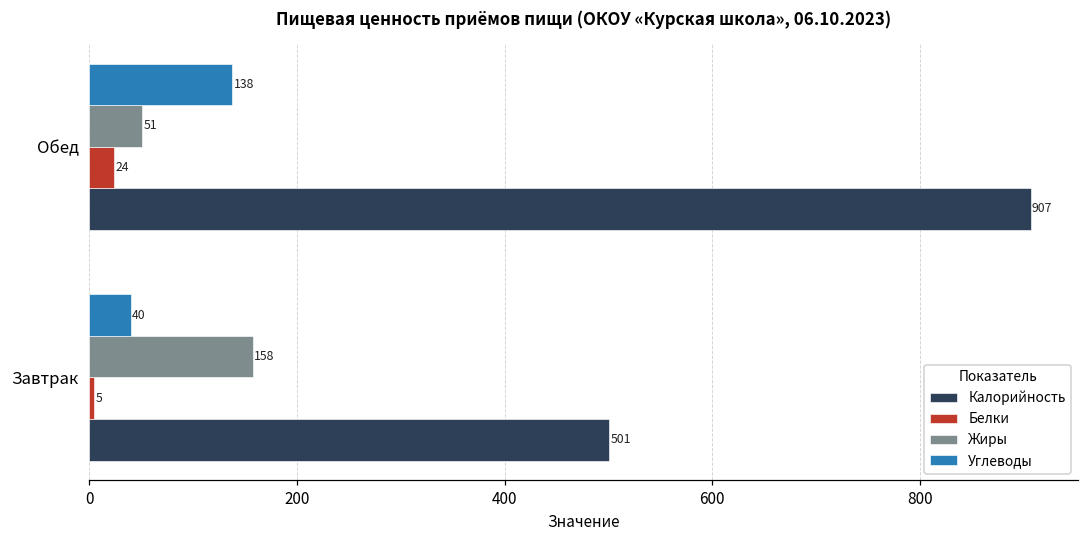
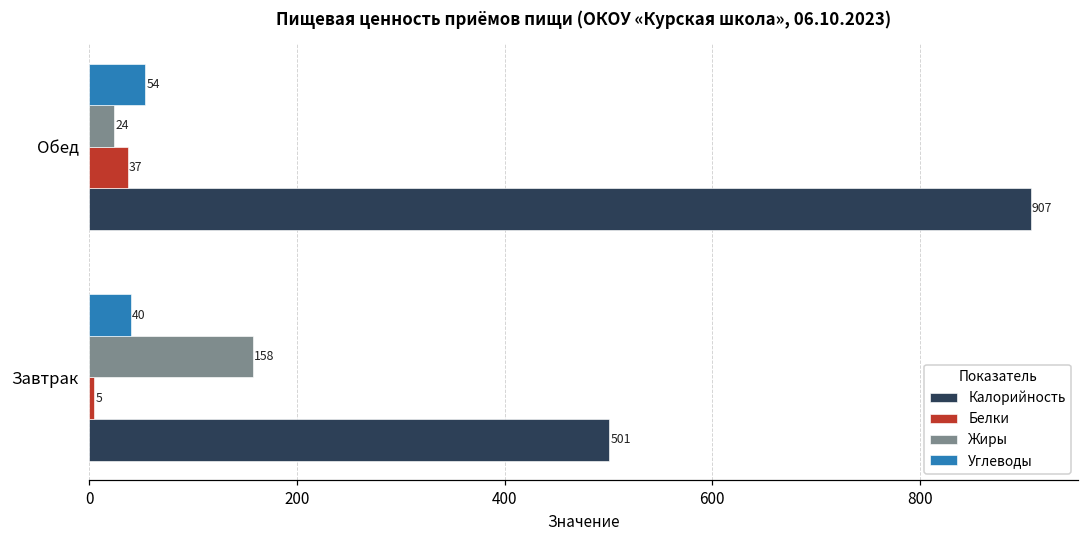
  {
    "Калорийность": {
      "Обед": 907,
      "Завтрак": 501
    },
    "Белки": {
-     "Обед": 24,
+     "Обед": 37,
      "Завтрак": 5
    },
    "Жиры": {
-     "Обед": 51,
+     "Обед": 24,
      "Завтрак": 158
    },
    "Углеводы": {
-     "Обед": 138,
+     "Обед": 54,
      "Завтрак": 40
    }
  }
